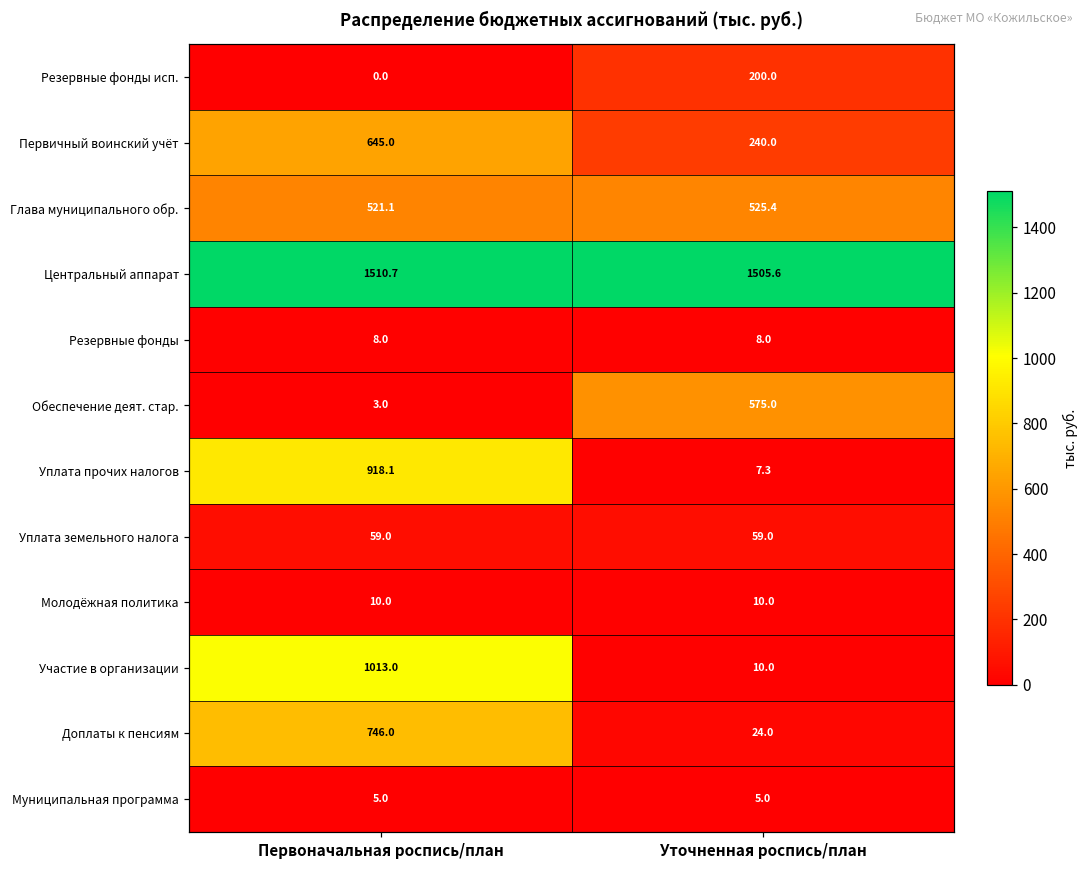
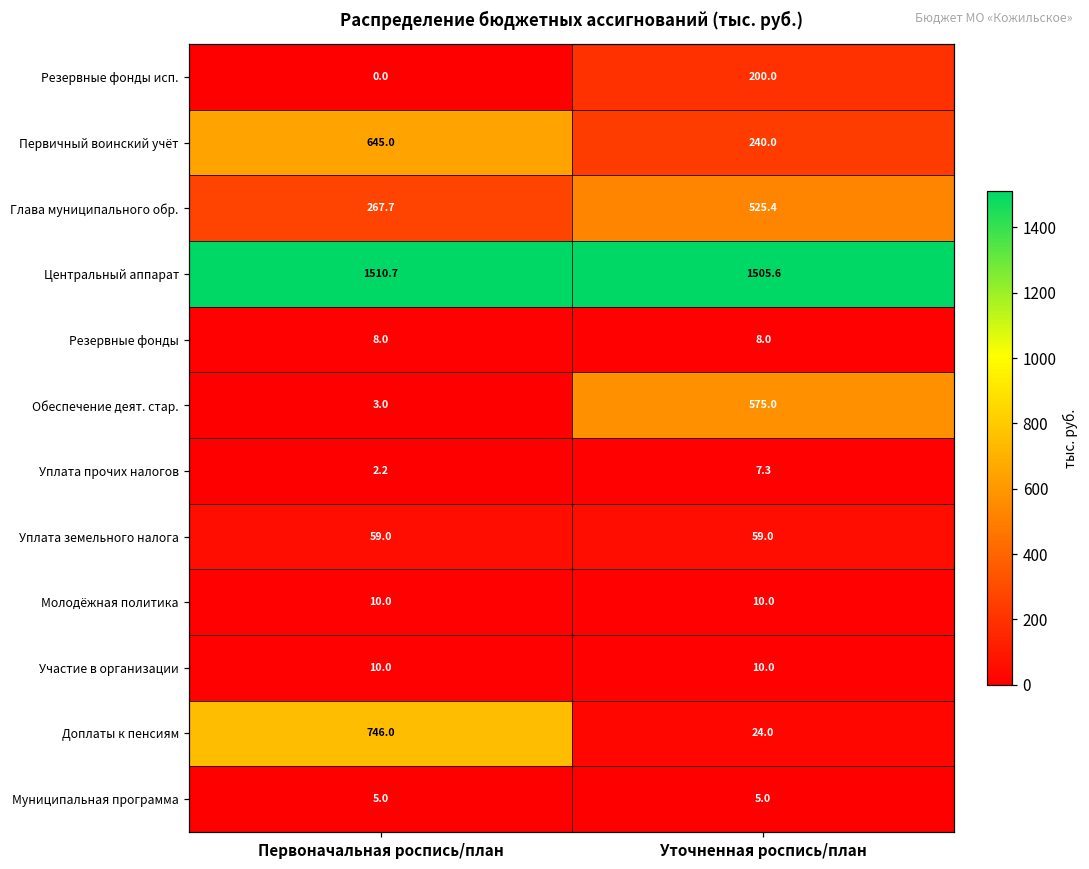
  {
    "Резервные фонды исп.": {
      "Первоначальная роспись/план": 0.0,
      "Уточненная роспись/план": 200.0
    },
    "Первичный воинский учёт": {
      "Первоначальная роспись/план": 645.0,
      "Уточненная роспись/план": 240.0
    },
    "Глава муниципального обр.": {
-     "Первоначальная роспись/план": 521.1,
+     "Первоначальная роспись/план": 267.7,
      "Уточненная роспись/план": 525.4
    },
    "Центральный аппарат": {
      "Первоначальная роспись/план": 1510.7,
      "Уточненная роспись/план": 1505.6
    },
    "Резервные фонды": {
      "Первоначальная роспись/план": 8.0,
      "Уточненная роспись/план": 8.0
    },
    "Обеспечение деят. стар.": {
      "Первоначальная роспись/план": 3.0,
      "Уточненная роспись/план": 575.0
    },
    "Уплата прочих налогов": {
-     "Первоначальная роспись/план": 918.1,
+     "Первоначальная роспись/план": 2.2,
      "Уточненная роспись/план": 7.3
    },
    "Уплата земельного налога": {
      "Первоначальная роспись/план": 59.0,
      "Уточненная роспись/план": 59.0
    },
    "Молодёжная политика": {
      "Первоначальная роспись/план": 10.0,
      "Уточненная роспись/план": 10.0
    },
    "Участие в организации": {
-     "Первоначальная роспись/план": 1013.0,
+     "Первоначальная роспись/план": 10.0,
      "Уточненная роспись/план": 10.0
    },
    "Доплаты к пенсиям": {
      "Первоначальная роспись/план": 746.0,
      "Уточненная роспись/план": 24.0
    },
    "Муниципальная программа": {
      "Первоначальная роспись/план": 5.0,
      "Уточненная роспись/план": 5.0
    }
  }
